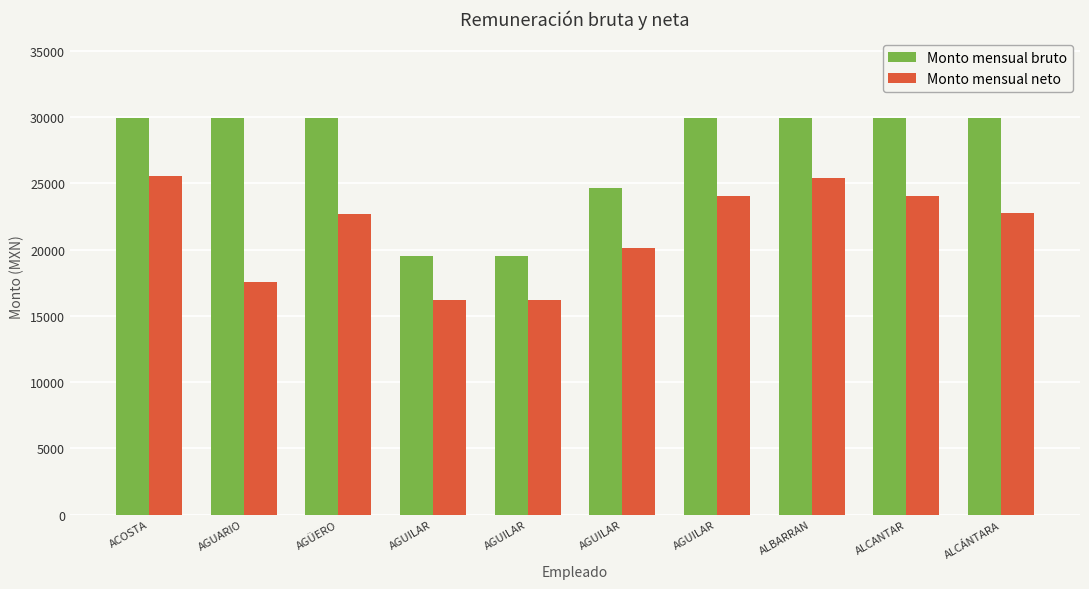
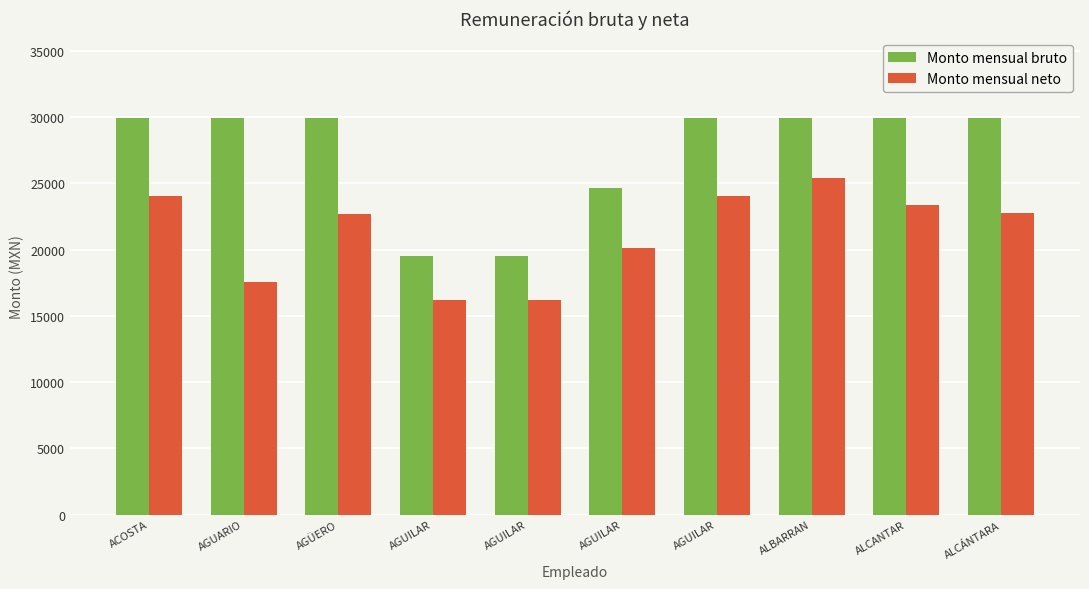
  {
    "Monto mensual bruto": {
      "ACOSTA": 30000,
      "AGUARIO": 30000,
      "AGÜERO": 30000,
      "ALBARRAN": 30000,
      "ALCANTAR": 30000,
      "ALCÁNTARA": 30000
    },
    "Monto mensual neto": {
-     "ACOSTA": 25600,
+     "ACOSTA": 24000,
      "AGUARIO": 17500,
      "AGÜERO": 22700,
      "ALBARRAN": 25400,
-     "ALCANTAR": 24000,
+     "ALCANTAR": 23400,
      "ALCÁNTARA": 22800
    }
  }
